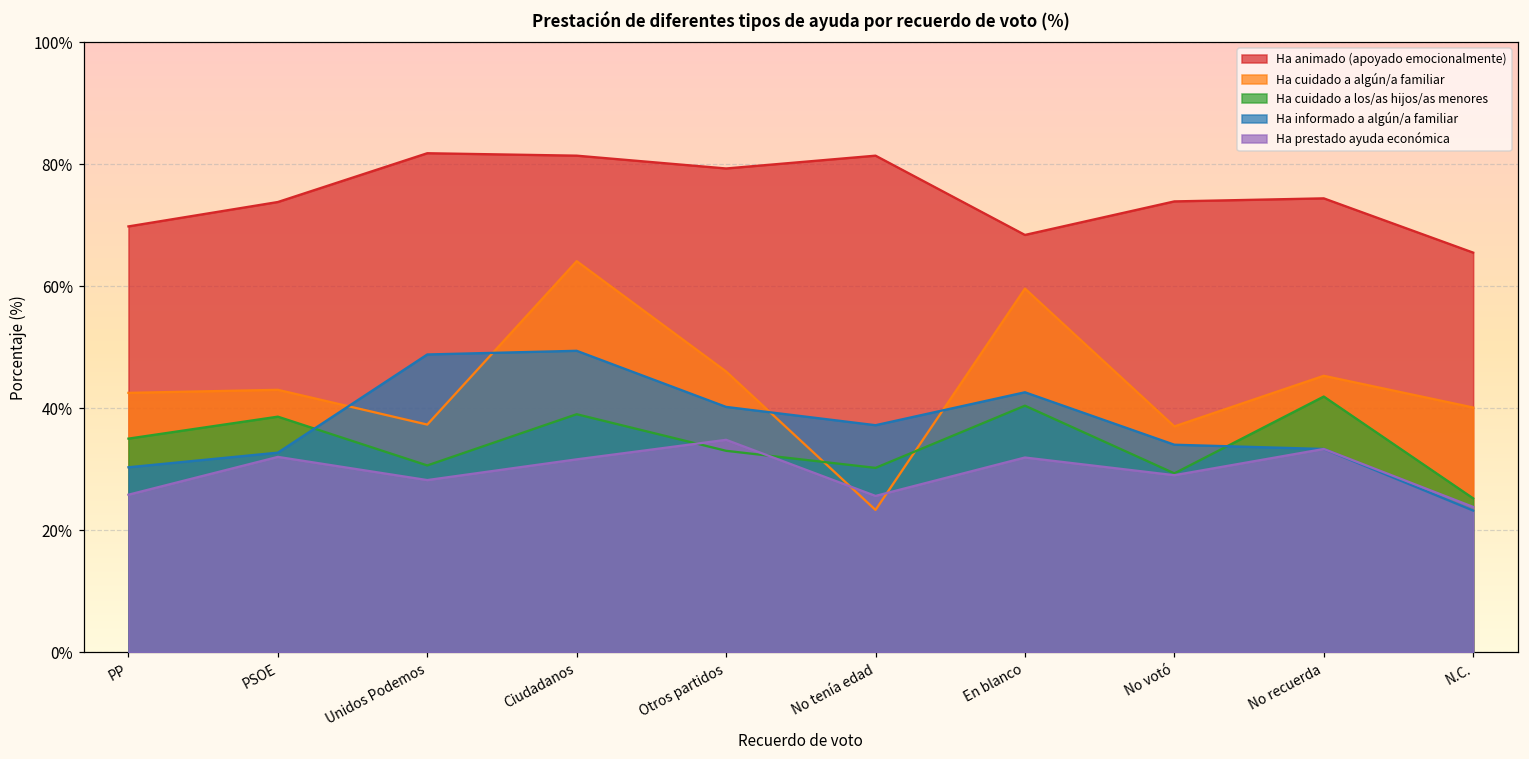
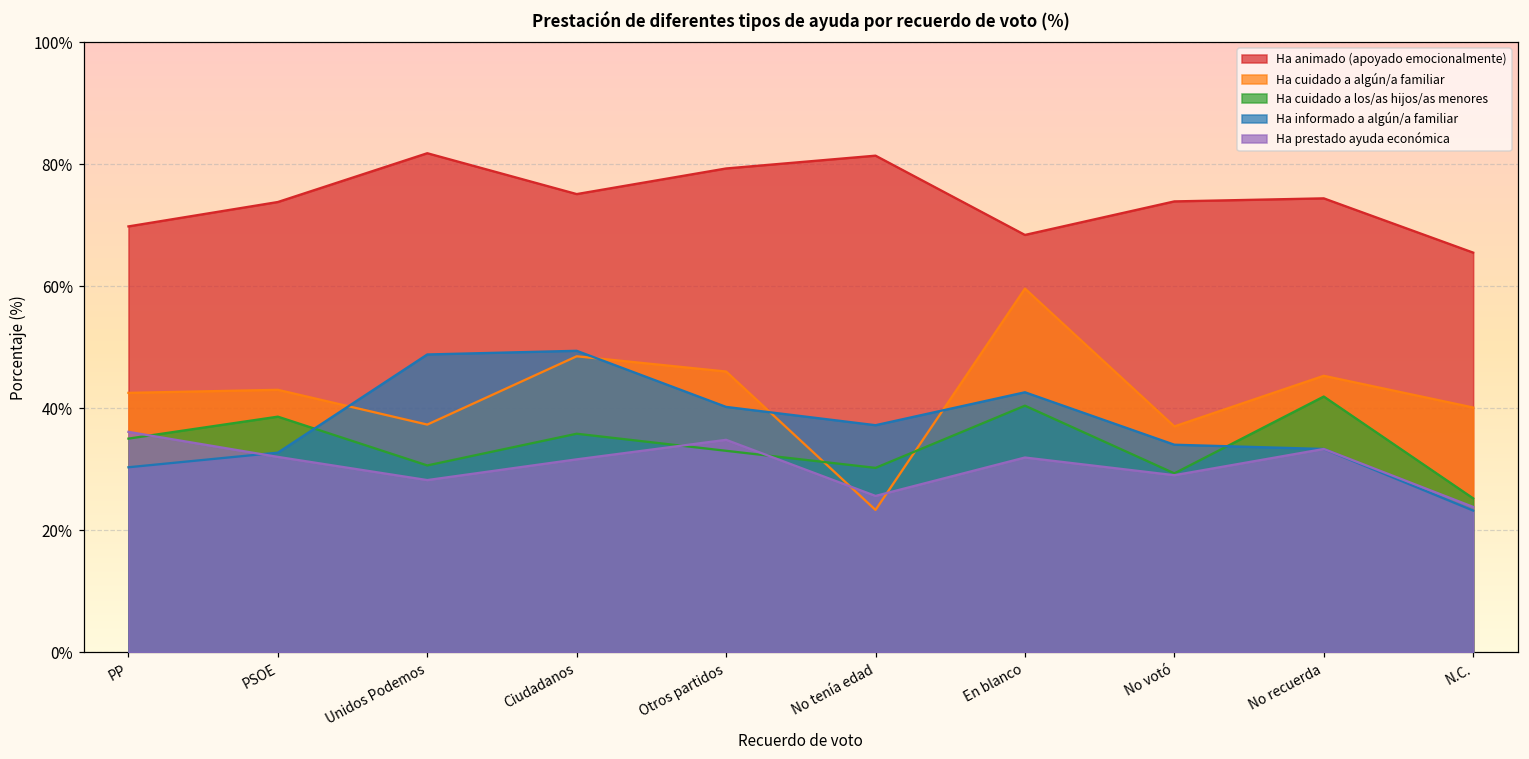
  {
    "Ha animado (apoyado emocionalmente)": {
      "PP": "70%",
      "PSOE": "74%",
      "Unidos Podemos": "82%",
-     "Ciudadanos": "81%",
+     "Ciudadanos": "75%",
      "Otros partidos": "79%",
      "No tenía edad": "81%",
      "En blanco": "68%",
      "No votó": "74%",
      "No recuerda": "74%",
      "N.C.": "66%"
    },
    "Ha cuidado a algún/a familiar": {
      "PP": "43%",
      "PSOE": "43%",
      "Unidos Podemos": "37%",
-     "Ciudadanos": "64%",
+     "Ciudadanos": "49%",
      "Otros partidos": "46%",
      "No tenía edad": "23%",
      "En blanco": "60%",
      "No votó": "37%",
      "No recuerda": "45%",
      "N.C.": "40%"
    },
    "Ha cuidado a los/as hijos/as menores": {
      "PP": "35%",
      "PSOE": "39%",
      "Unidos Podemos": "31%",
-     "Ciudadanos": "39%",
+     "Ciudadanos": "36%",
      "Otros partidos": "33%",
      "No tenía edad": "30%",
      "En blanco": "40%",
      "No recuerda": "42%",
      "N.C.": "25%"
    },
    "Ha informado a algún/a familiar": {
      "PP": "30%",
      "PSOE": "33%",
      "Unidos Podemos": "49%",
      "Ciudadanos": "49%",
      "Otros partidos": "40%",
      "No tenía edad": "37%",
      "En blanco": "43%",
      "No votó": "34%",
      "N.C.": "23%"
    },
    "Ha prestado ayuda económica": {
-     "PP": "26%",
+     "PP": "36%",
      "PSOE": "32%",
      "Unidos Podemos": "28%",
      "Ciudadanos": "32%",
      "Otros partidos": "35%",
      "No tenía edad": "26%",
      "En blanco": "32%",
      "N.C.": "24%"
    }
  }
